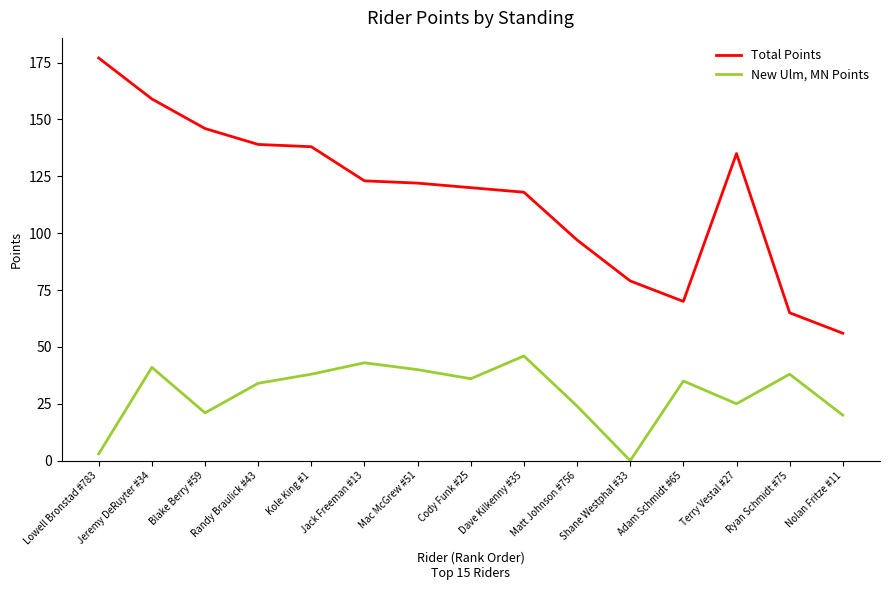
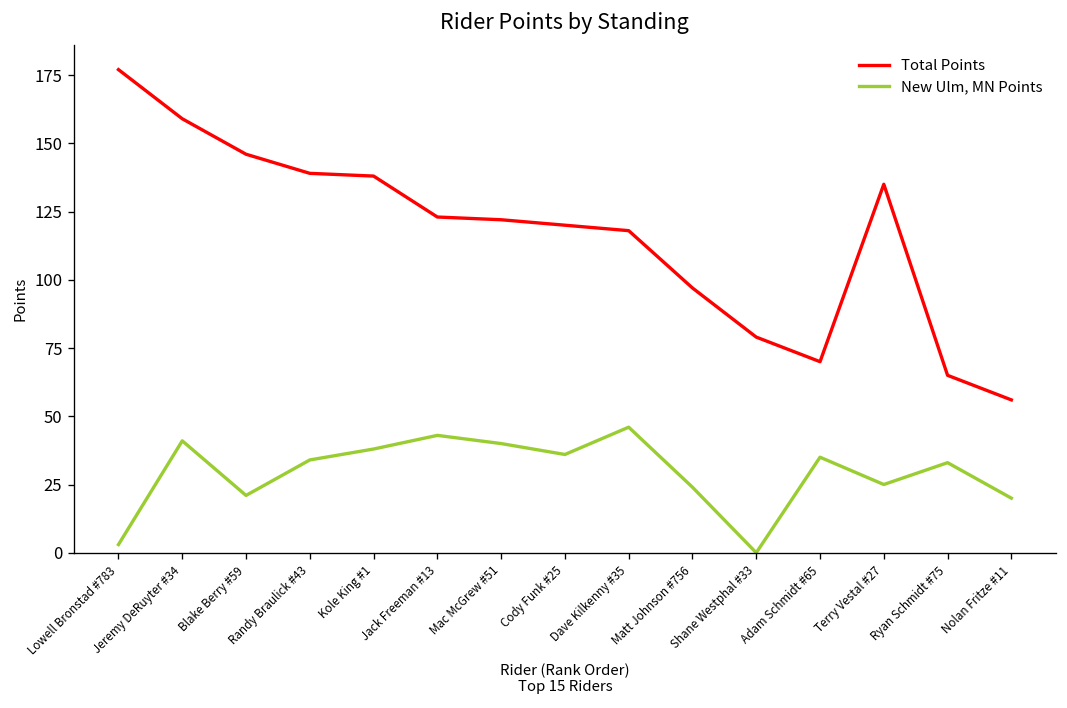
  {
    "Total Points": {
      "Lowell Bronstad #783": 177,
      "Jeremy DeRuyter #34": 159,
      "Blake Berry #59": 146,
      "Randy Braulick #43": 139,
      "Kole King #1": 138,
      "Jack Freeman #13": 123,
      "Mac McGrew #51": 122,
      "Cody Funk #25": 120,
      "Dave Kilkenny #35": 118,
      "Matt Johnson #756": 97,
      "Shane Westphal #33": 79,
      "Adam Schmidt #65": 70,
      "Terry Vestal #27": 135,
      "Ryan Schmidt #75": 65,
      "Nolan Fritze #11": 56
    },
    "New Ulm, MN Points": {
      "Lowell Bronstad #783": 3,
      "Jeremy DeRuyter #34": 41,
      "Blake Berry #59": 21,
      "Randy Braulick #43": 34,
      "Kole King #1": 38,
      "Jack Freeman #13": 43,
      "Mac McGrew #51": 40,
      "Cody Funk #25": 36,
      "Dave Kilkenny #35": 46,
      "Matt Johnson #756": 24,
      "Shane Westphal #33": 0,
      "Adam Schmidt #65": 35,
      "Terry Vestal #27": 25,
-     "Ryan Schmidt #75": 38,
+     "Ryan Schmidt #75": 33,
      "Nolan Fritze #11": 20
    }
  }
